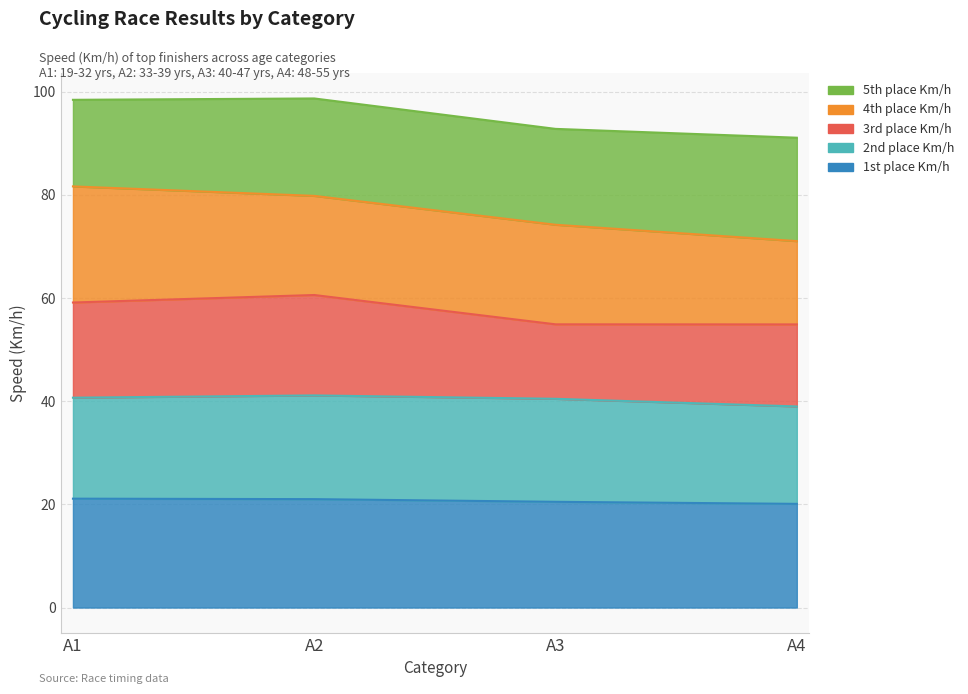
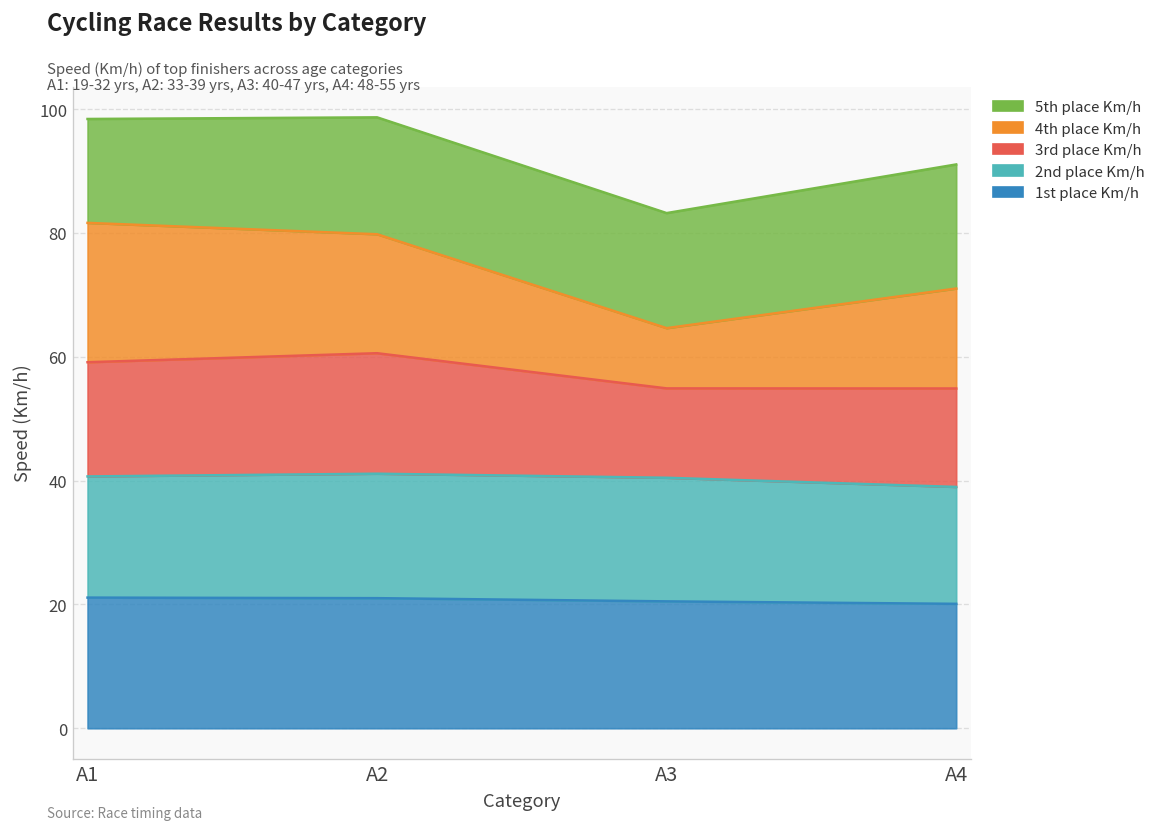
  {
    "3rd place Km/h": {
      "A1": 18,
      "A2": 19,
      "A3": 14,
      "A4": 16
    },
    "4th place Km/h": {
      "A1": 23,
      "A2": 19,
-     "A3": 19,
+     "A3": 10,
      "A4": 16
    },
    "5th place Km/h": {
      "A1": 17,
      "A2": 19,
      "A3": 19,
      "A4": 20
    }
  }
